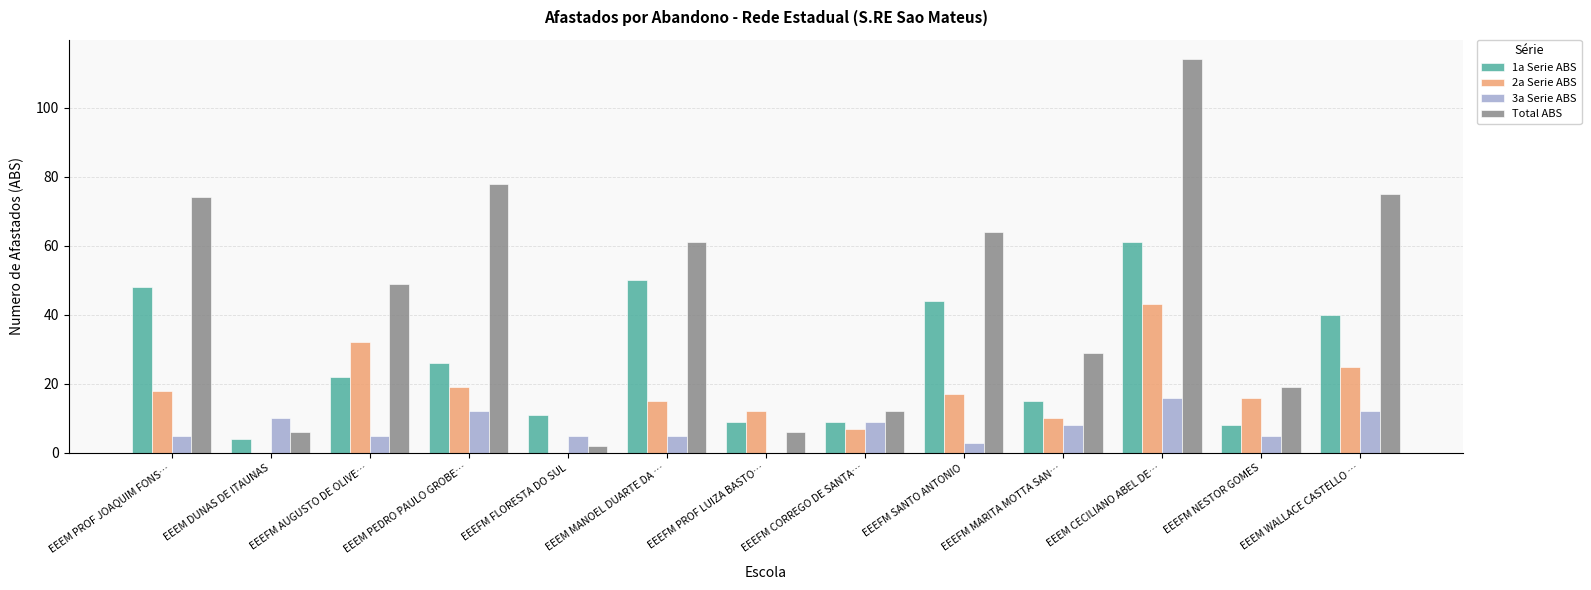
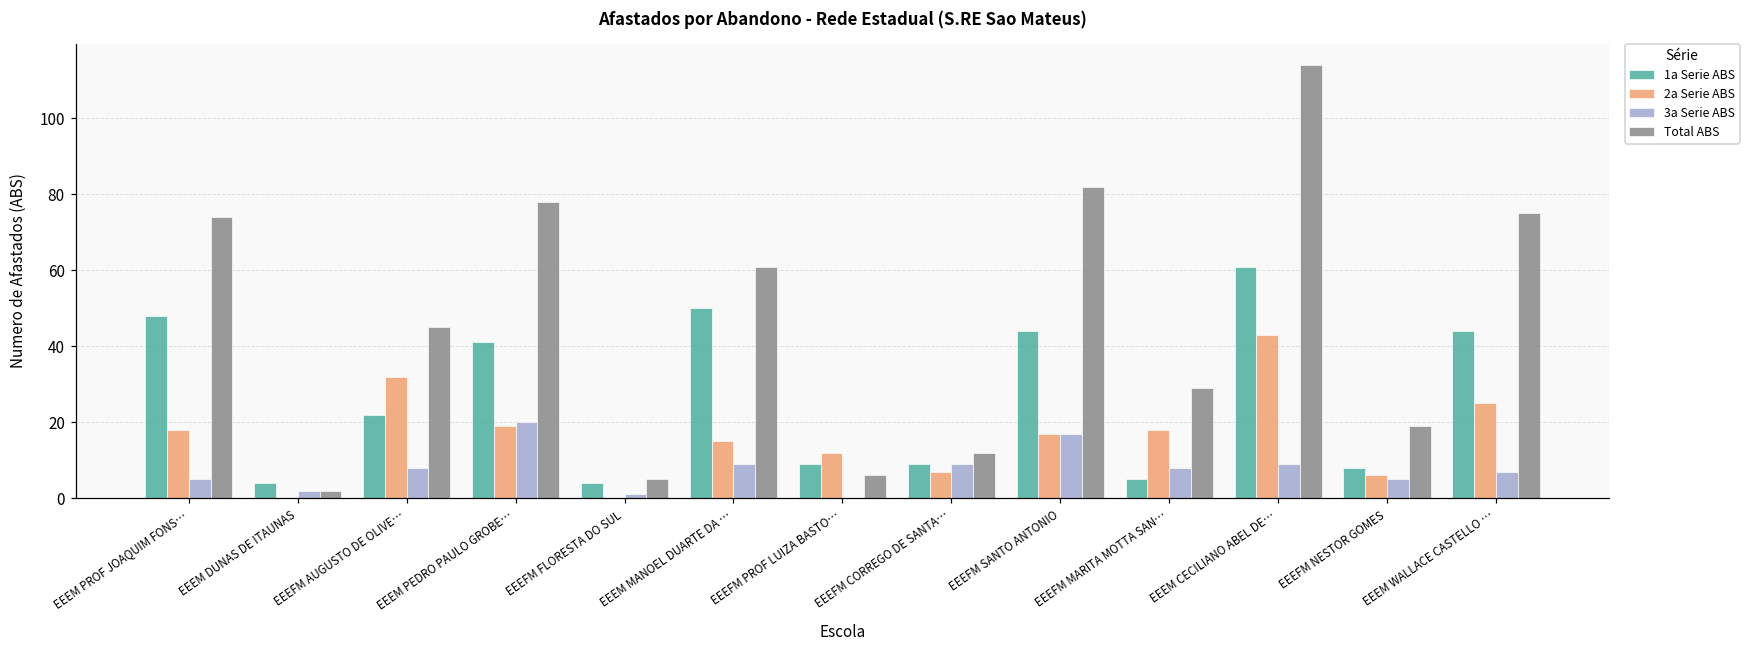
  {
    "1a Serie ABS": {
      "EEEM PROF JOAQUIM FONS…": 48,
      "EEEM DUNAS DE ITAUNAS": 4,
      "EEEFM AUGUSTO DE OLIVE…": 22,
-     "EEEM PEDRO PAULO GROBE…": 26,
-     "EEEFM FLORESTA DO SUL": 11,
+     "EEEM PEDRO PAULO GROBE…": 41,
+     "EEEFM FLORESTA DO SUL": 4,
      "EEEM MANOEL DUARTE DA …": 50,
      "EEEFM PROF LUIZA BASTO…": 9,
      "EEEFM CORREGO DE SANTA…": 9,
      "EEEFM SANTO ANTONIO": 44,
-     "EEEFM MARITA MOTTA SAN…": 15,
+     "EEEFM MARITA MOTTA SAN…": 5,
      "EEEM CECILIANO ABEL DE…": 61,
      "EEEFM NESTOR GOMES": 8,
-     "EEEM WALLACE CASTELLO …": 40
+     "EEEM WALLACE CASTELLO …": 44
    },
    "2a Serie ABS": {
      "EEEM PROF JOAQUIM FONS…": 18,
      "EEEM DUNAS DE ITAUNAS": 0,
      "EEEFM AUGUSTO DE OLIVE…": 32,
      "EEEM PEDRO PAULO GROBE…": 19,
      "EEEFM FLORESTA DO SUL": 0,
      "EEEM MANOEL DUARTE DA …": 15,
      "EEEFM PROF LUIZA BASTO…": 12,
      "EEEFM CORREGO DE SANTA…": 7,
      "EEEFM SANTO ANTONIO": 17,
-     "EEEFM MARITA MOTTA SAN…": 10,
+     "EEEFM MARITA MOTTA SAN…": 18,
      "EEEM CECILIANO ABEL DE…": 43,
-     "EEEFM NESTOR GOMES": 16,
+     "EEEFM NESTOR GOMES": 6,
      "EEEM WALLACE CASTELLO …": 25
    },
    "3a Serie ABS": {
      "EEEM PROF JOAQUIM FONS…": 5,
-     "EEEM DUNAS DE ITAUNAS": 10,
-     "EEEFM AUGUSTO DE OLIVE…": 5,
-     "EEEM PEDRO PAULO GROBE…": 12,
-     "EEEFM FLORESTA DO SUL": 5,
-     "EEEM MANOEL DUARTE DA …": 5,
+     "EEEM DUNAS DE ITAUNAS": 2,
+     "EEEFM AUGUSTO DE OLIVE…": 8,
+     "EEEM PEDRO PAULO GROBE…": 20,
+     "EEEFM FLORESTA DO SUL": 1,
+     "EEEM MANOEL DUARTE DA …": 9,
      "EEEFM PROF LUIZA BASTO…": 0,
      "EEEFM CORREGO DE SANTA…": 9,
-     "EEEFM SANTO ANTONIO": 3,
+     "EEEFM SANTO ANTONIO": 17,
      "EEEFM MARITA MOTTA SAN…": 8,
-     "EEEM CECILIANO ABEL DE…": 16,
+     "EEEM CECILIANO ABEL DE…": 9,
      "EEEFM NESTOR GOMES": 5,
-     "EEEM WALLACE CASTELLO …": 12
+     "EEEM WALLACE CASTELLO …": 7
    },
    "Total ABS": {
      "EEEM PROF JOAQUIM FONS…": 74,
-     "EEEM DUNAS DE ITAUNAS": 6,
-     "EEEFM AUGUSTO DE OLIVE…": 49,
+     "EEEM DUNAS DE ITAUNAS": 2,
+     "EEEFM AUGUSTO DE OLIVE…": 45,
      "EEEM PEDRO PAULO GROBE…": 78,
-     "EEEFM FLORESTA DO SUL": 2,
+     "EEEFM FLORESTA DO SUL": 5,
      "EEEM MANOEL DUARTE DA …": 61,
      "EEEFM PROF LUIZA BASTO…": 6,
      "EEEFM CORREGO DE SANTA…": 12,
-     "EEEFM SANTO ANTONIO": 64,
+     "EEEFM SANTO ANTONIO": 82,
      "EEEFM MARITA MOTTA SAN…": 29,
      "EEEM CECILIANO ABEL DE…": 114,
      "EEEFM NESTOR GOMES": 19,
      "EEEM WALLACE CASTELLO …": 75
    }
  }
